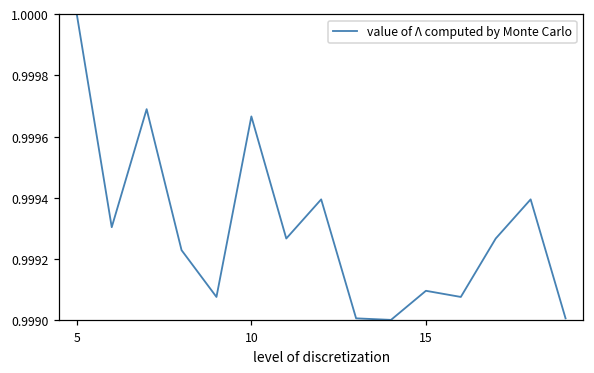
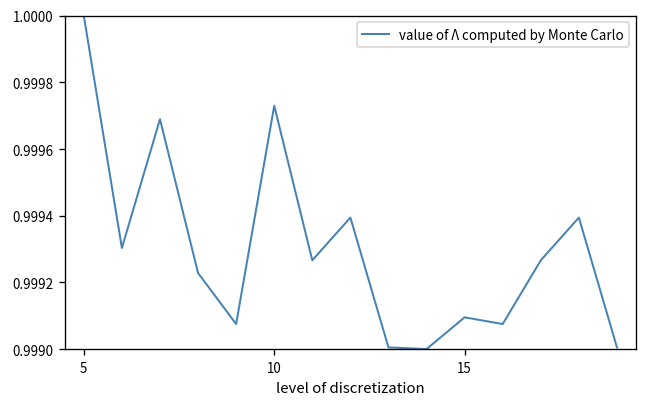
  {
    "5": 1.00000,
-   "10": 0.99967,
+   "10": 0.99973,
    "15": 0.99910
  }
